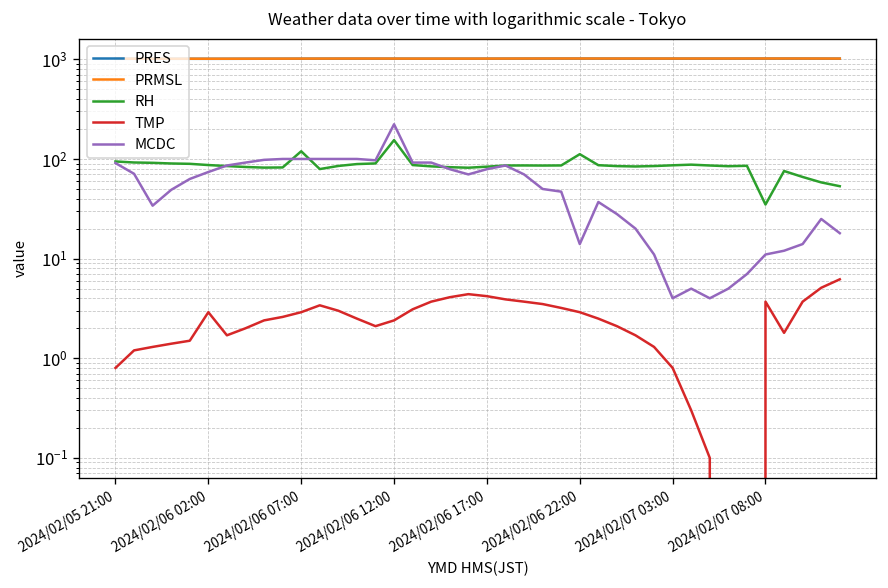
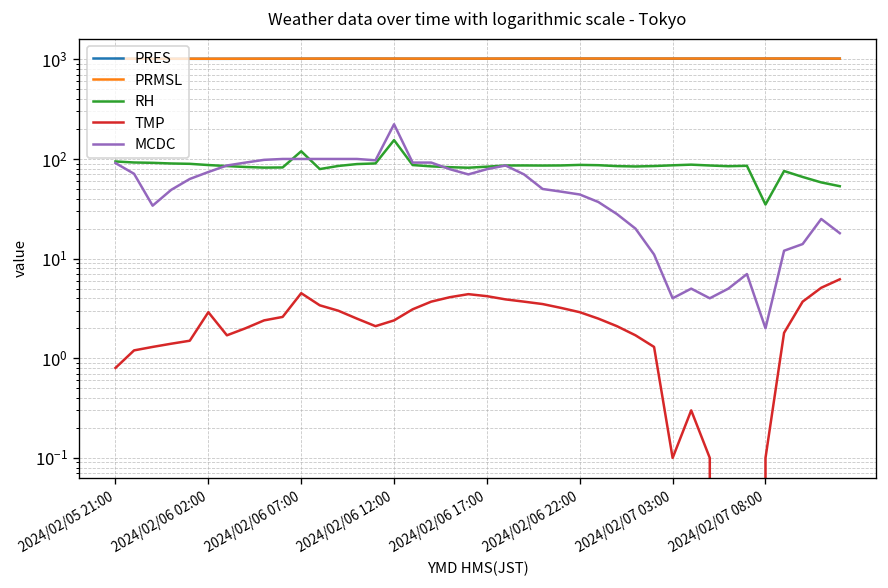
  {
    "PRMSL": {
      "2024/02/06 02:00": 1000,
      "2024/02/06 07:00": 1000,
      "2024/02/06 12:00": 1000,
      "2024/02/06 17:00": 1000,
      "2024/02/06 22:00": 1000,
      "2024/02/07 03:00": 1000,
      "2024/02/07 08:00": 1000
    },
    "RH": {
      "2024/02/06 02:00": 90,
      "2024/02/06 07:00": 120,
      "2024/02/06 12:00": 150,
-     "2024/02/06 22:00": 110,
+     "2024/02/06 22:00": 90,
      "2024/02/07 03:00": 90,
      "2024/02/07 08:00": 35
    },
    "TMP": {
      "2024/02/05 21:00": 0.8,
      "2024/02/06 02:00": 2.9,
-     "2024/02/06 07:00": 2.9,
+     "2024/02/06 07:00": 5,
      "2024/02/06 12:00": 2.4,
      "2024/02/06 17:00": 4,
      "2024/02/06 22:00": 2.9,
-     "2024/02/07 03:00": 0.8,
-     "2024/02/07 08:00": 4
+     "2024/02/07 03:00": 0.1,
+     "2024/02/07 08:00": 0.1
    },
    "MCDC": {
      "2024/02/06 02:00": 70,
      "2024/02/06 07:00": 100,
      "2024/02/06 12:00": 220,
-     "2024/02/06 22:00": 14,
+     "2024/02/06 22:00": 40,
      "2024/02/07 03:00": 4,
-     "2024/02/07 08:00": 11
+     "2024/02/07 08:00": 2
    }
  }
